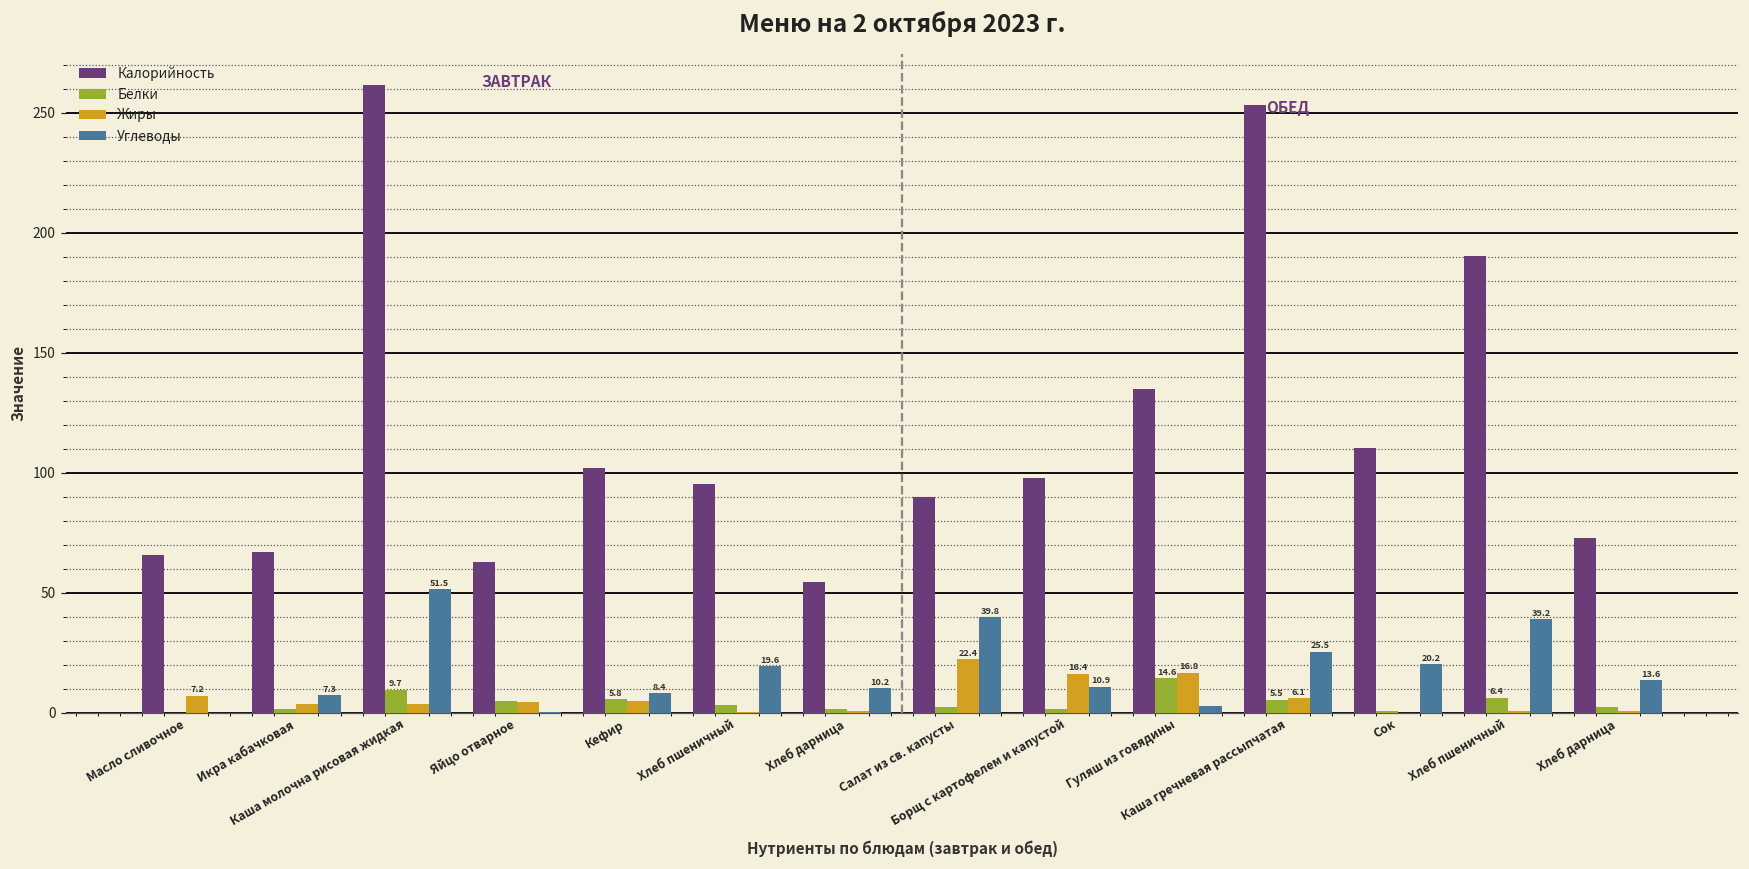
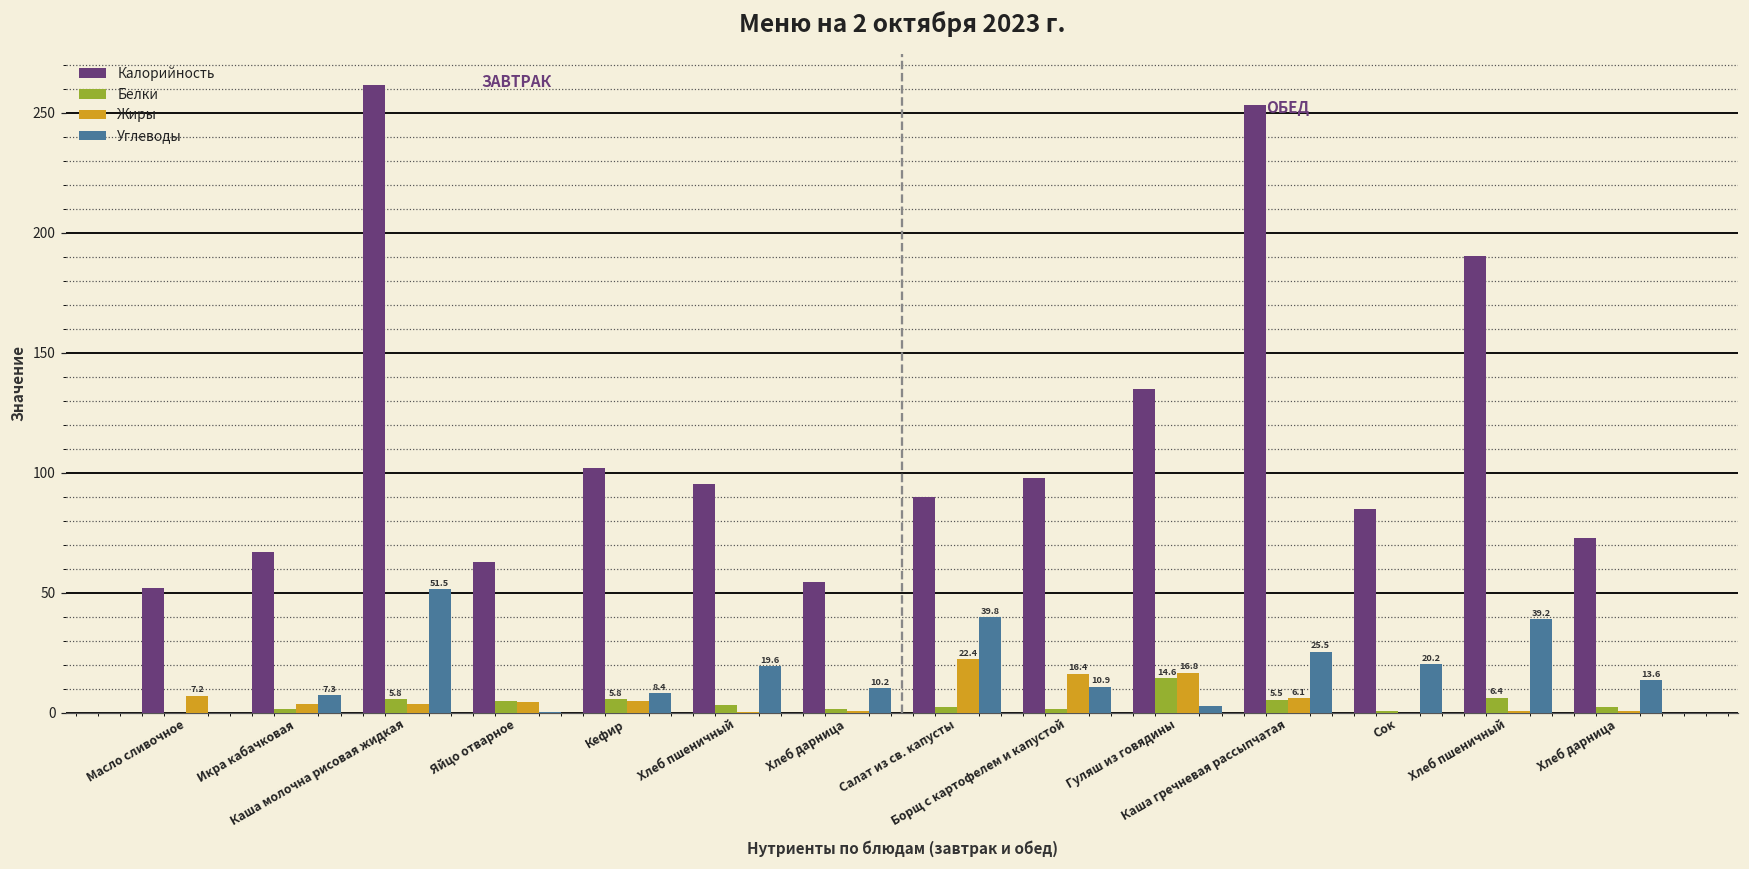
  {
    "Калорийность": {
-     "Масло сливочное": 66,
+     "Масло сливочное": 52,
      "Икра кабачковая": 67,
      "Каша молочна рисовая жидкая": 262,
      "Яйцо отварное": 63,
      "Кефир": 102,
      "Салат из св. капусты": 90,
      "Борщ с картофелем и капустой": 98,
      "Гуляш из говядины": 135,
      "Каша гречневая рассыпчатая": 253,
-     "Сок": 111
+     "Сок": 85
    },
    "Белки": {
-     "Каша молочна рисовая жидкая": 9.7,
+     "Каша молочна рисовая жидкая": 5.8,
      "Кефир": 5.8,
      "Гуляш из говядины": 14.6,
      "Каша гречневая рассыпчатая": 5.5
    },
    "Жиры": {
      "Масло сливочное": 7.2,
      "Салат из св. капусты": 22.4,
      "Борщ с картофелем и капустой": 16.4,
      "Гуляш из говядины": 16.8,
      "Каша гречневая рассыпчатая": 6.1
    },
    "Углеводы": {
      "Икра кабачковая": 7.3,
      "Каша молочна рисовая жидкая": 51.5,
      "Кефир": 8.4,
      "Салат из св. капусты": 39.8,
      "Борщ с картофелем и капустой": 10.9,
      "Каша гречневая рассыпчатая": 25.5,
      "Сок": 20.2
    }
  }
